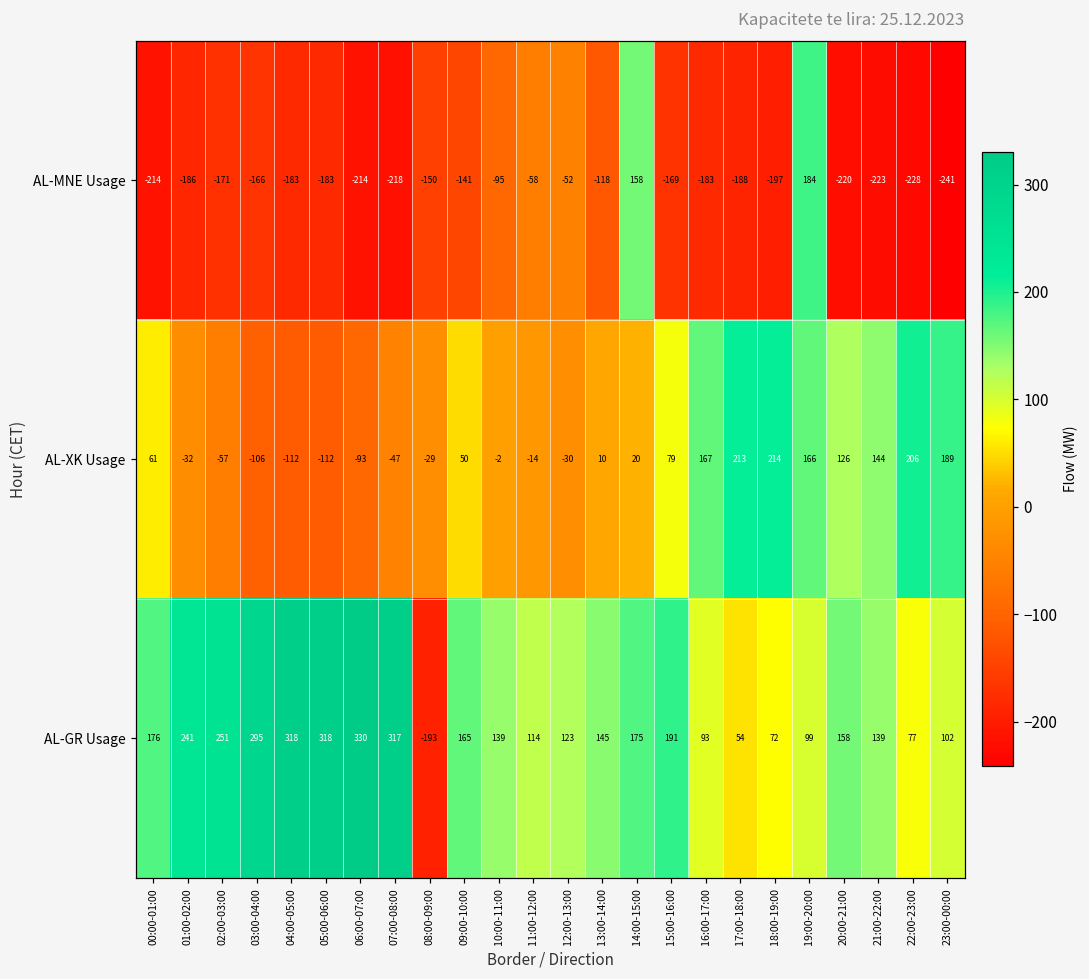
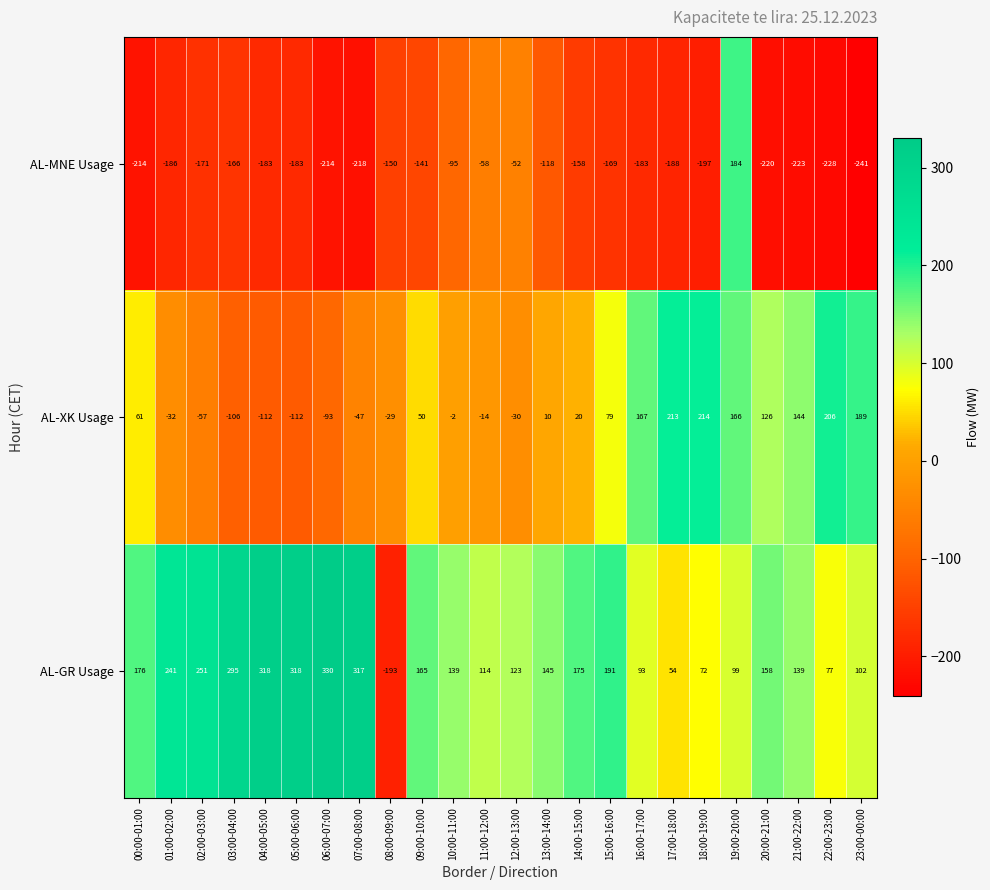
  {
    "AL-MNE Usage": {
      "00:00-01:00": -214,
      "01:00-02:00": -186,
      "02:00-03:00": -171,
      "03:00-04:00": -166,
      "04:00-05:00": -183,
      "05:00-06:00": -183,
      "06:00-07:00": -214,
      "07:00-08:00": -218,
      "08:00-09:00": -150,
      "09:00-10:00": -141,
      "10:00-11:00": -95,
      "11:00-12:00": -58,
      "12:00-13:00": -52,
      "13:00-14:00": -118,
-     "14:00-15:00": 158,
+     "14:00-15:00": -158,
      "15:00-16:00": -169,
      "16:00-17:00": -183,
      "17:00-18:00": -188,
      "18:00-19:00": -197,
      "19:00-20:00": 184,
      "20:00-21:00": -220,
      "21:00-22:00": -223,
      "22:00-23:00": -228,
      "23:00-00:00": -241
    },
    "AL-XK Usage": {
      "00:00-01:00": 61,
      "01:00-02:00": -32,
      "02:00-03:00": -57,
      "03:00-04:00": -106,
      "04:00-05:00": -112,
      "05:00-06:00": -112,
      "06:00-07:00": -93,
      "07:00-08:00": -47,
      "08:00-09:00": -29,
      "09:00-10:00": 50,
      "10:00-11:00": -2,
      "11:00-12:00": -14,
      "12:00-13:00": -30,
      "13:00-14:00": 10,
      "14:00-15:00": 20,
      "15:00-16:00": 79,
      "16:00-17:00": 167,
      "17:00-18:00": 213,
      "18:00-19:00": 214,
      "19:00-20:00": 166,
      "20:00-21:00": 126,
      "21:00-22:00": 144,
      "22:00-23:00": 206,
      "23:00-00:00": 189
    },
    "AL-GR Usage": {
      "00:00-01:00": 176,
      "01:00-02:00": 241,
      "02:00-03:00": 251,
      "03:00-04:00": 295,
      "04:00-05:00": 318,
      "05:00-06:00": 318,
      "06:00-07:00": 330,
      "07:00-08:00": 317,
      "08:00-09:00": -193,
      "09:00-10:00": 165,
      "10:00-11:00": 139,
      "11:00-12:00": 114,
      "12:00-13:00": 123,
      "13:00-14:00": 145,
      "14:00-15:00": 175,
      "15:00-16:00": 191,
      "16:00-17:00": 93,
      "17:00-18:00": 54,
      "18:00-19:00": 72,
      "19:00-20:00": 99,
      "20:00-21:00": 158,
      "21:00-22:00": 139,
      "22:00-23:00": 77,
      "23:00-00:00": 102
    }
  }
